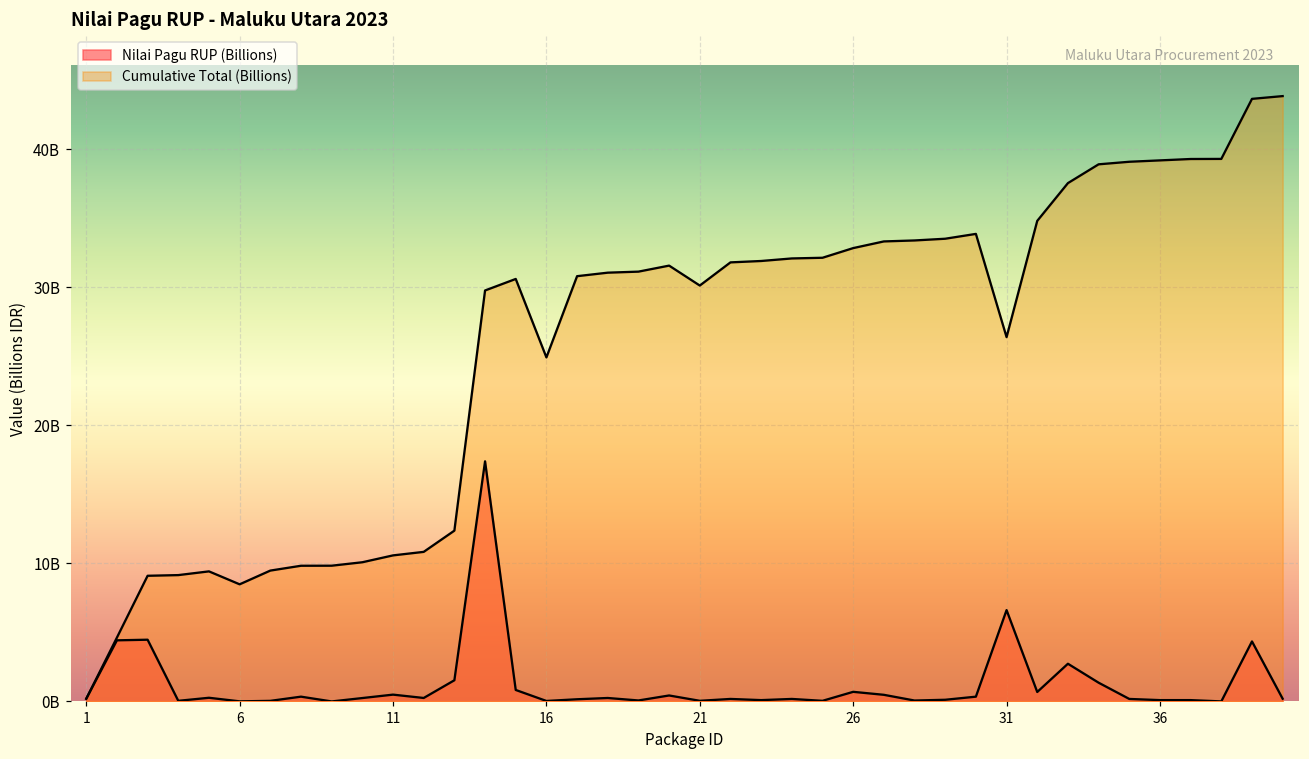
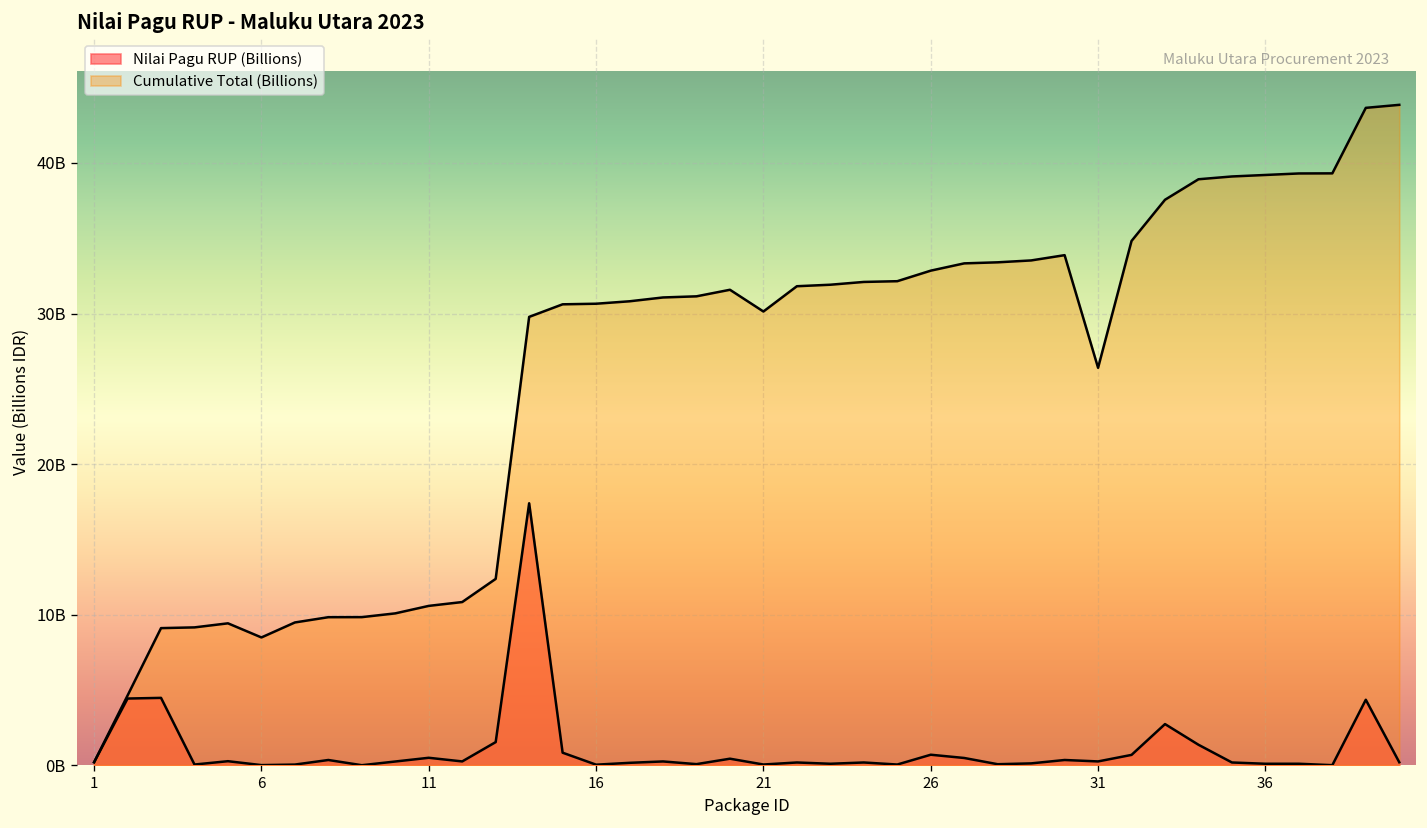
  {
    "Nilai Pagu RUP (Billions)": {
      "6": 0,
      "11": 500000000,
      "16": 0,
      "21": 100000000,
      "26": 700000000,
-     "31": 6600000000,
+     "31": 300000000,
      "36": 100000000
    },
    "Cumulative Total (Billions)": {
      "6": 8500000000,
      "11": 10600000000,
-     "16": 24900000000,
+     "16": 30700000000,
      "21": 30100000000,
      "26": 32800000000,
      "31": 26400000000,
      "36": 39200000000
    }
  }
